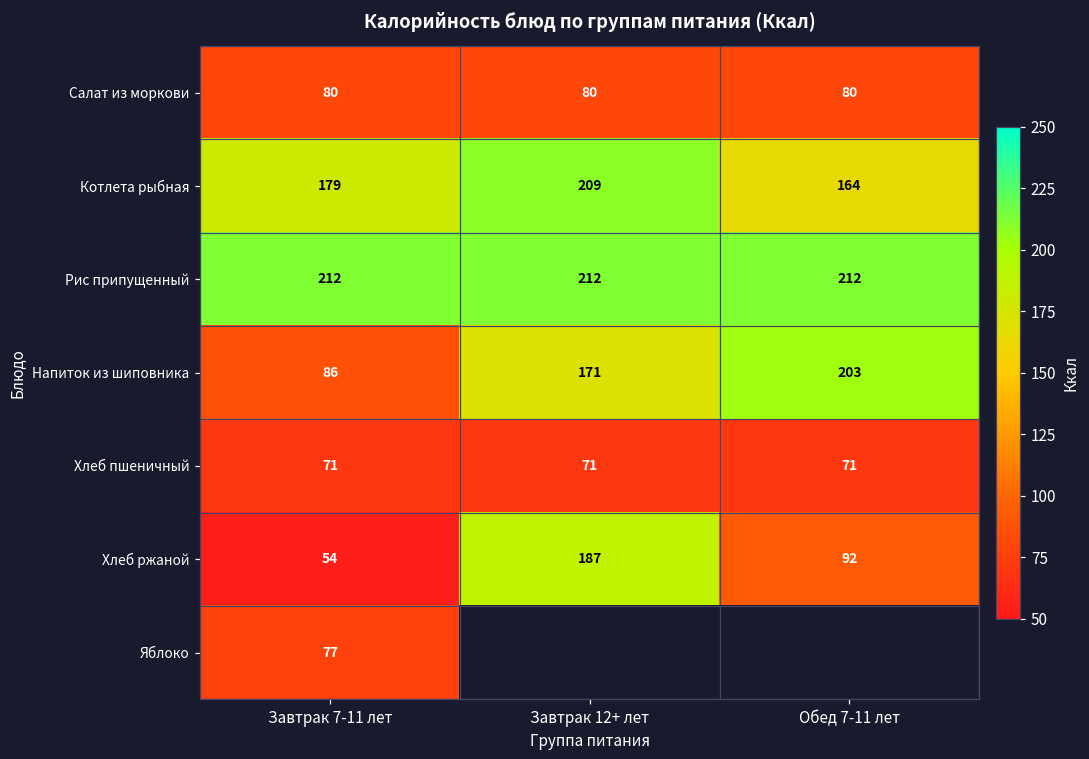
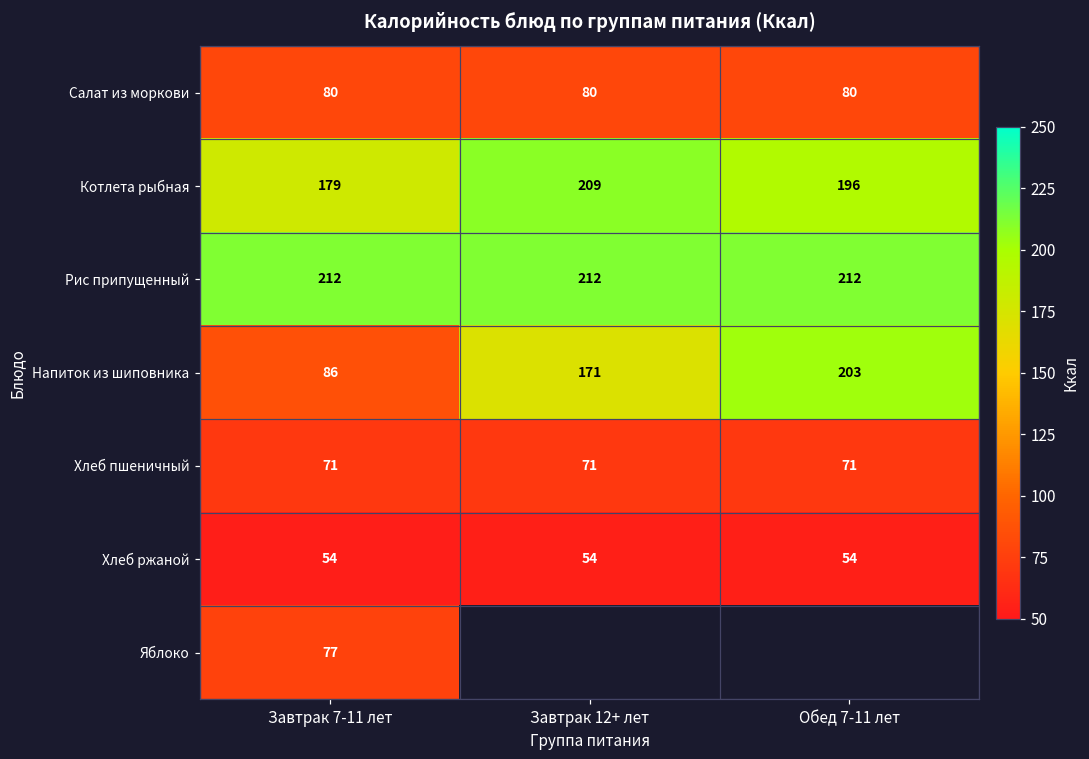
  {
    "Салат из моркови": {
      "Завтрак 7-11 лет": 80,
      "Завтрак 12+ лет": 80,
      "Обед 7-11 лет": 80
    },
    "Котлета рыбная": {
      "Завтрак 7-11 лет": 179,
      "Завтрак 12+ лет": 209,
-     "Обед 7-11 лет": 164
+     "Обед 7-11 лет": 196
    },
    "Рис припущенный": {
      "Завтрак 7-11 лет": 212,
      "Завтрак 12+ лет": 212,
      "Обед 7-11 лет": 212
    },
    "Напиток из шиповника": {
      "Завтрак 7-11 лет": 86,
      "Завтрак 12+ лет": 171,
      "Обед 7-11 лет": 203
    },
    "Хлеб пшеничный": {
      "Завтрак 7-11 лет": 71,
      "Завтрак 12+ лет": 71,
      "Обед 7-11 лет": 71
    },
    "Хлеб ржаной": {
      "Завтрак 7-11 лет": 54,
-     "Завтрак 12+ лет": 187,
-     "Обед 7-11 лет": 92
+     "Завтрак 12+ лет": 54,
+     "Обед 7-11 лет": 54
    },
    "Яблоко": {
      "Завтрак 7-11 лет": 77
    }
  }
